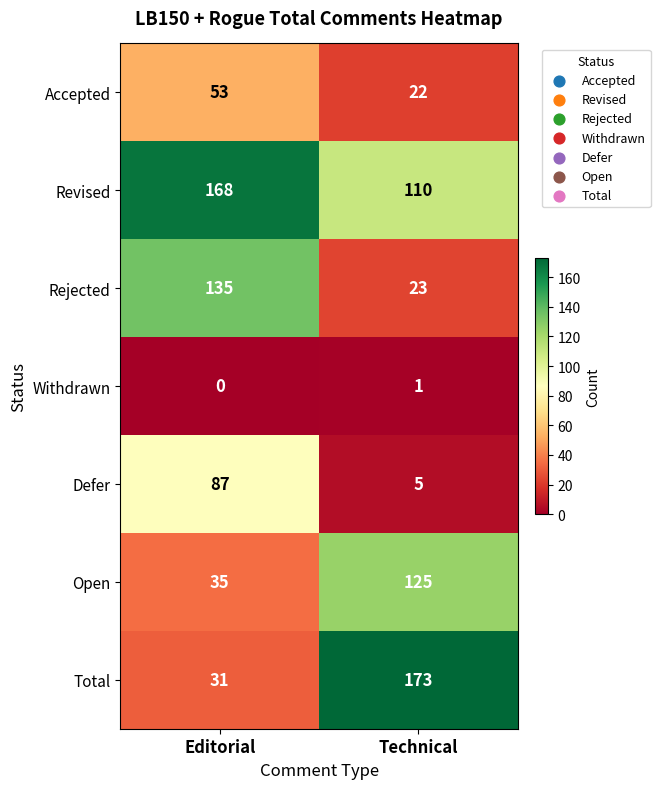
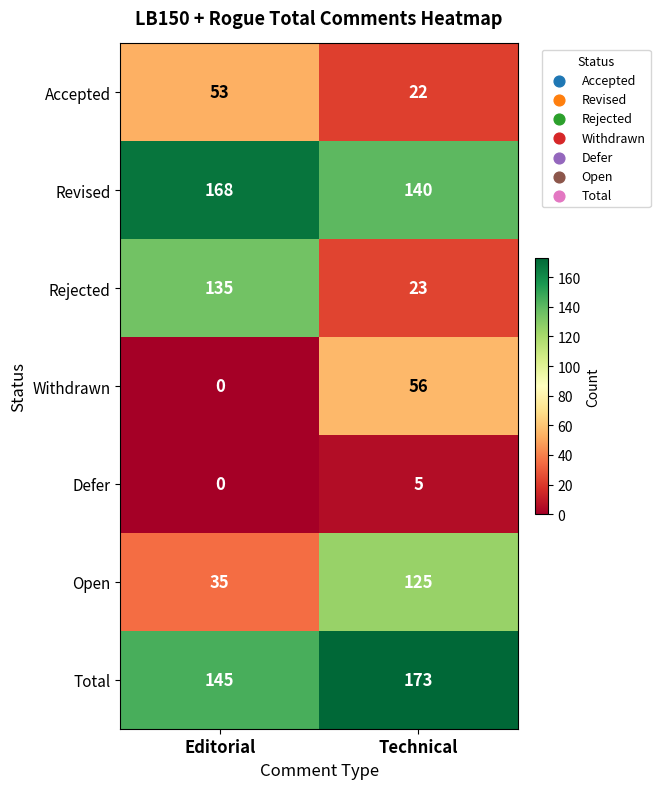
  {
    "Accepted": {
      "Editorial": 53,
      "Technical": 22
    },
    "Revised": {
      "Editorial": 168,
-     "Technical": 110
+     "Technical": 140
    },
    "Rejected": {
      "Editorial": 135,
      "Technical": 23
    },
    "Withdrawn": {
      "Editorial": 0,
-     "Technical": 1
+     "Technical": 56
    },
    "Defer": {
-     "Editorial": 87,
+     "Editorial": 0,
      "Technical": 5
    },
    "Open": {
      "Editorial": 35,
      "Technical": 125
    },
    "Total": {
-     "Editorial": 31,
+     "Editorial": 145,
      "Technical": 173
    }
  }
